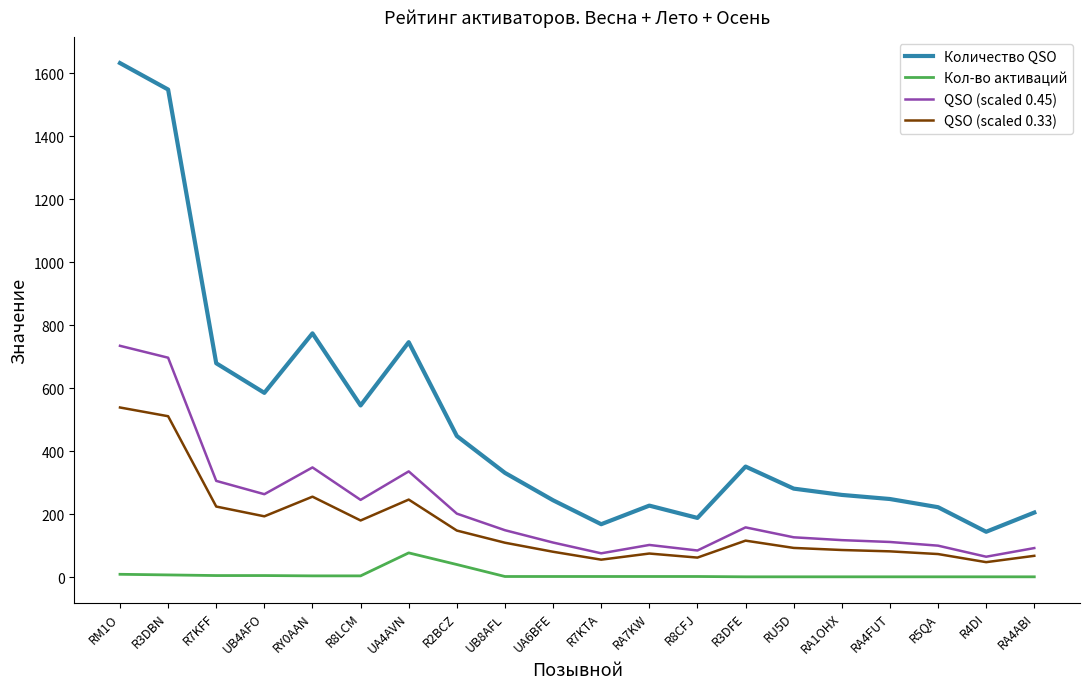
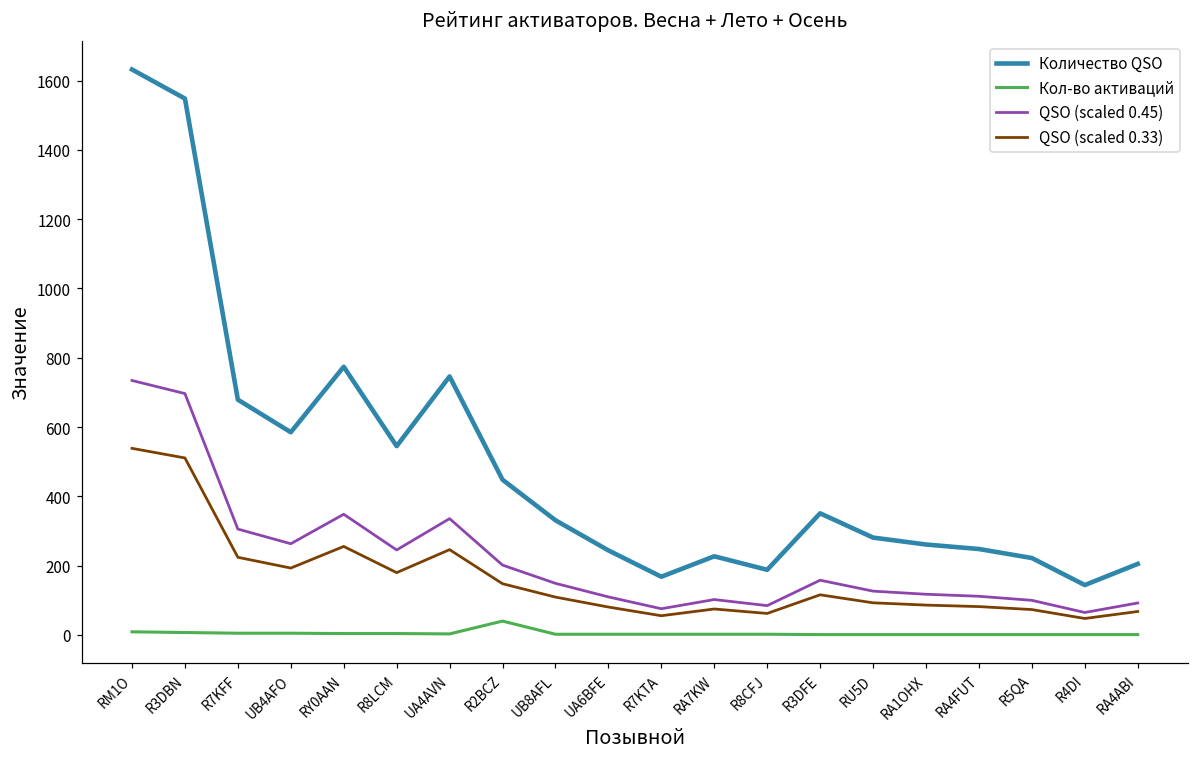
  {
    "Количество QSO": {
      "RM1O": 1630,
      "R3DBN": 1550,
      "R7KFF": 680,
      "UB4AFO": 590,
      "RY0AAN": 770,
      "R8LCM": 550,
      "UA4AVN": 750,
      "R2BCZ": 450,
      "UB8AFL": 330,
      "UA6BFE": 240,
      "R7KTA": 170,
      "RA7KW": 230,
      "R8CFJ": 190,
      "R3DFE": 350,
      "RU5D": 280,
      "RA1OHX": 260,
      "RA4FUT": 250,
      "R5QA": 220,
      "R4DI": 140,
      "RA4ABI": 210
    },
    "Кол-во активаций": {
      "RM1O": 10,
      "R3DBN": 10,
      "R7KFF": 10,
      "UB4AFO": 10,
      "RY0AAN": 0,
      "R8LCM": 0,
-     "UA4AVN": 80,
+     "UA4AVN": 0,
      "R2BCZ": 40,
      "UB8AFL": 0,
      "UA6BFE": 0,
      "R7KTA": 0,
      "RA7KW": 0,
      "R8CFJ": 0,
      "R3DFE": 0,
      "RU5D": 0,
      "RA1OHX": 0,
      "RA4FUT": 0,
      "R5QA": 0,
      "R4DI": 0,
      "RA4ABI": 0
    },
    "QSO (scaled 0.45)": {
      "RM1O": 730,
      "R3DBN": 700,
      "R7KFF": 310,
      "UB4AFO": 260,
      "RY0AAN": 350,
      "R8LCM": 250,
      "UA4AVN": 340,
      "R2BCZ": 200,
      "UB8AFL": 150,
      "UA6BFE": 110,
      "R7KTA": 80,
      "RA7KW": 100,
      "R8CFJ": 80,
      "R3DFE": 160,
      "RU5D": 130,
      "RA1OHX": 120,
      "RA4FUT": 110,
      "R5QA": 100,
      "R4DI": 60,
      "RA4ABI": 90
    },
    "QSO (scaled 0.33)": {
      "RM1O": 540,
      "R3DBN": 510,
      "R7KFF": 220,
      "UB4AFO": 190,
      "RY0AAN": 260,
      "R8LCM": 180,
      "UA4AVN": 250,
      "R2BCZ": 150,
      "UB8AFL": 110,
      "UA6BFE": 80,
      "R7KTA": 60,
      "RA7KW": 70,
      "R8CFJ": 60,
      "R3DFE": 120,
      "RU5D": 90,
      "RA1OHX": 90,
      "RA4FUT": 80,
      "R5QA": 70,
      "R4DI": 50,
      "RA4ABI": 70
    }
  }
